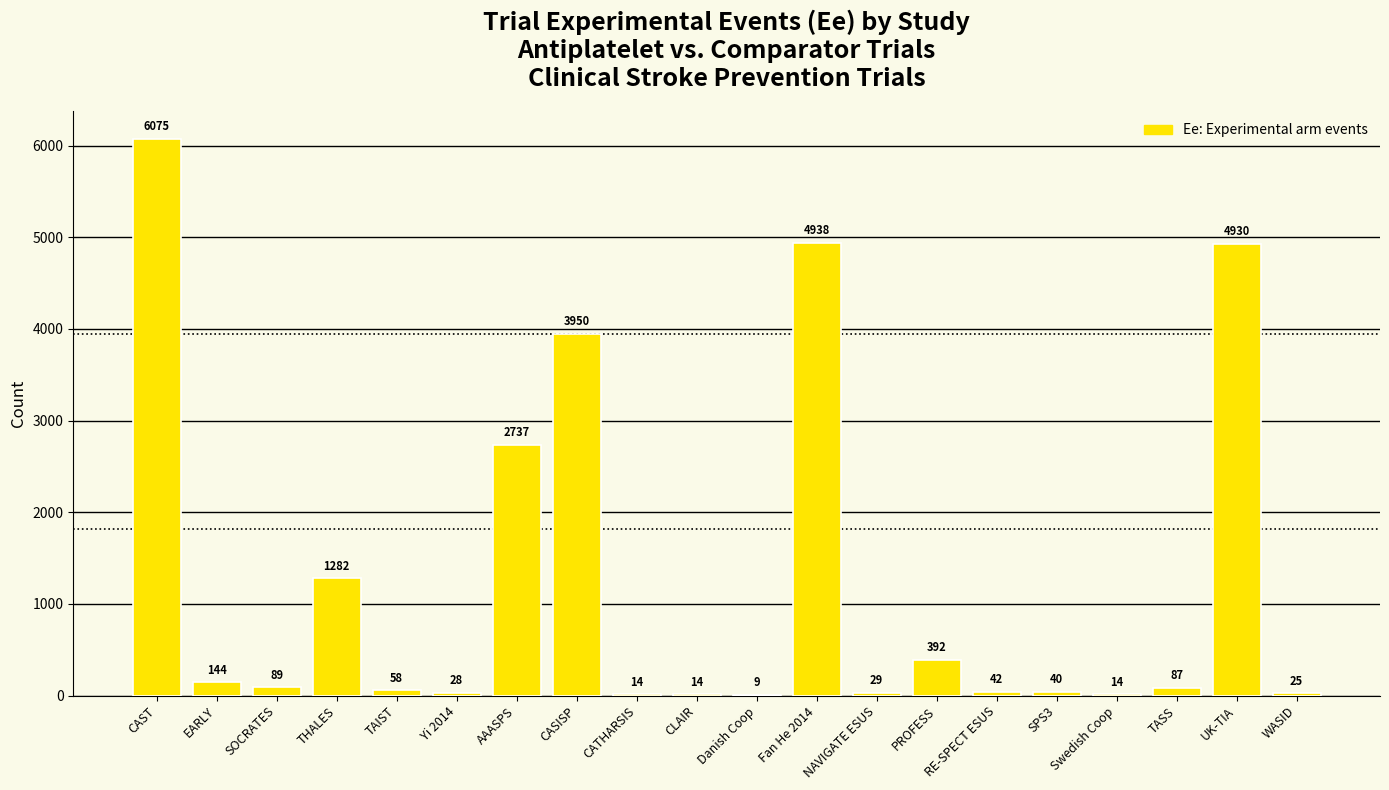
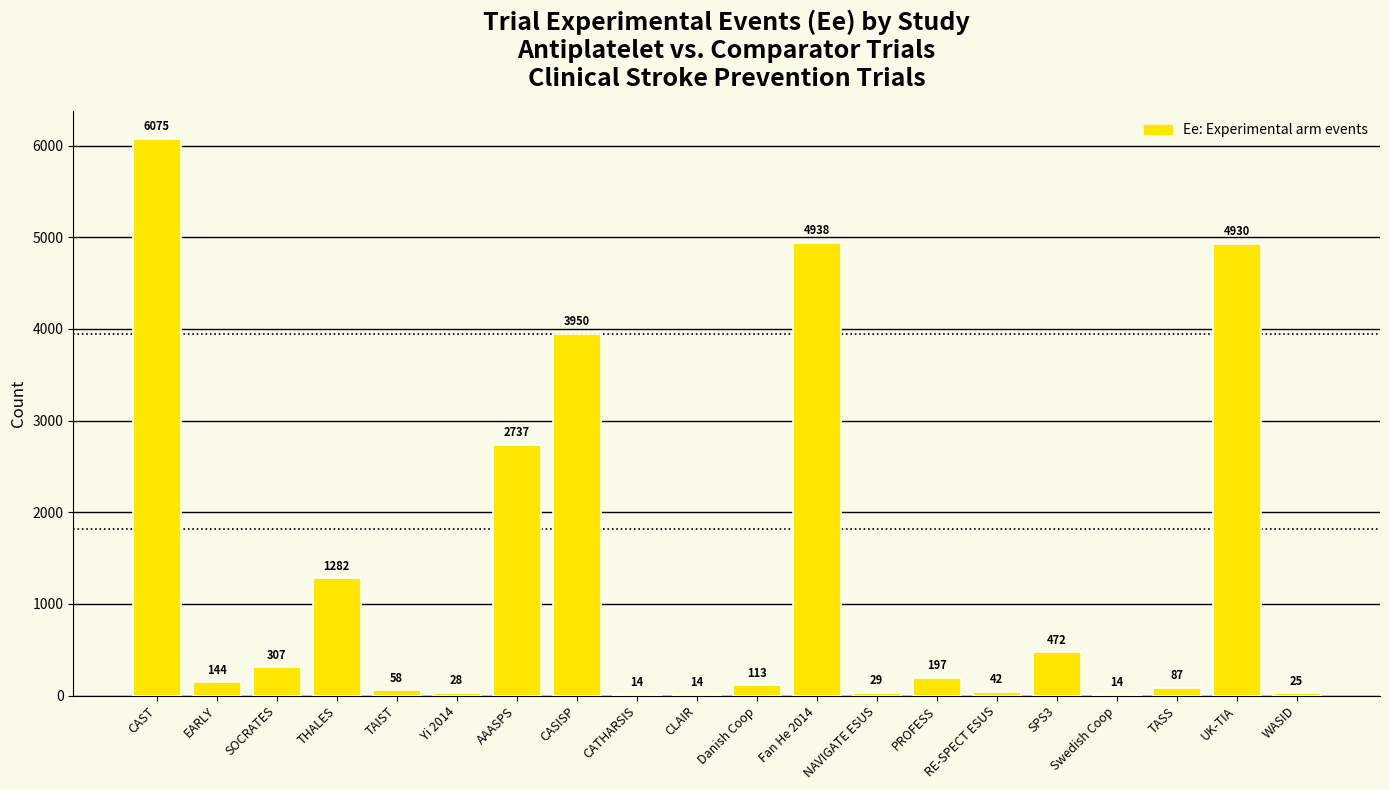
  {
    "CAST": 6075,
    "EARLY": 144,
-   "SOCRATES": 89,
+   "SOCRATES": 307,
    "THALES": 1282,
    "TAIST": 58,
    "Yi 2014": 28,
    "AAASPS": 2737,
    "CASISP": 3950,
    "CATHARSIS": 14,
    "CLAIR": 14,
-   "Danish Coop": 9,
+   "Danish Coop": 113,
    "Fan He 2014": 4938,
    "NAVIGATE ESUS": 29,
-   "PROFESS": 392,
+   "PROFESS": 197,
    "RE-SPECT ESUS": 42,
-   "SPS3": 40,
+   "SPS3": 472,
    "Swedish Coop": 14,
    "TASS": 87,
    "UK-TIA": 4930,
    "WASID": 25
  }
